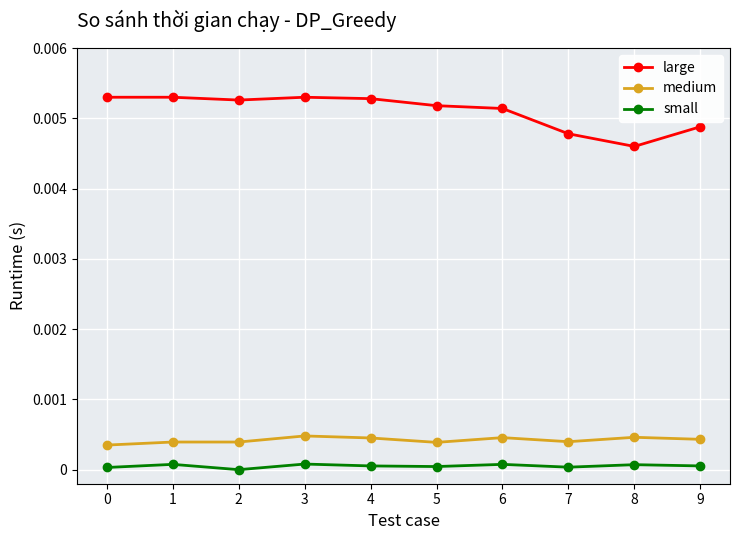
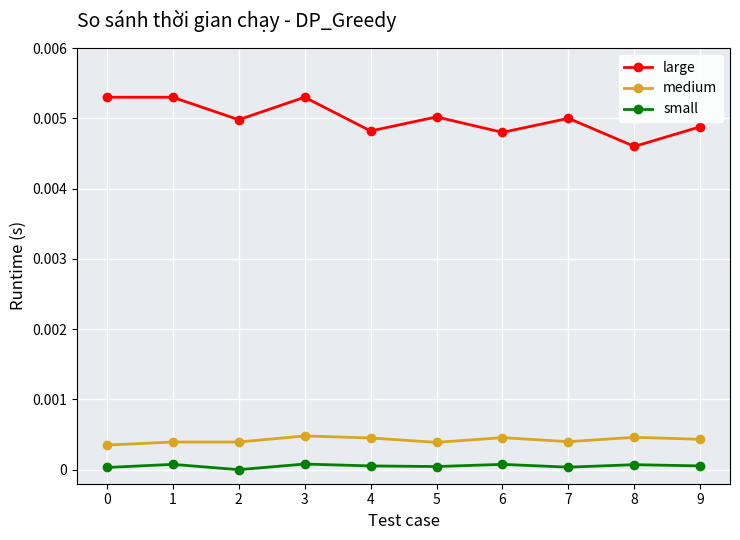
  {
    "large": {
      "0": 0.0053,
      "1": 0.0053,
-     "2": 0.0053,
+     "2": 0.0050,
      "3": 0.0053,
-     "4": 0.0053,
-     "5": 0.0052,
-     "6": 0.0051,
-     "7": 0.0048,
+     "4": 0.0048,
+     "5": 0.0050,
+     "6": 0.0048,
+     "7": 0.0050,
      "8": 0.0046,
      "9": 0.0049
    },
    "medium": {
      "0": 0.0004,
      "1": 0.0004,
      "2": 0.0004,
      "3": 0.0005,
      "4": 0.0005,
      "5": 0.0004,
      "6": 0.0005,
      "7": 0.0004,
      "8": 0.0005,
      "9": 0.0004
    },
    "small": {
      "0": 0.0000,
      "1": 0.0001,
      "2": 0.0000,
      "3": 0.0001,
      "4": 0.0001,
      "5": 0.0000,
      "6": 0.0001,
      "7": 0.0000,
      "8": 0.0001,
      "9": 0.0001
    }
  }
